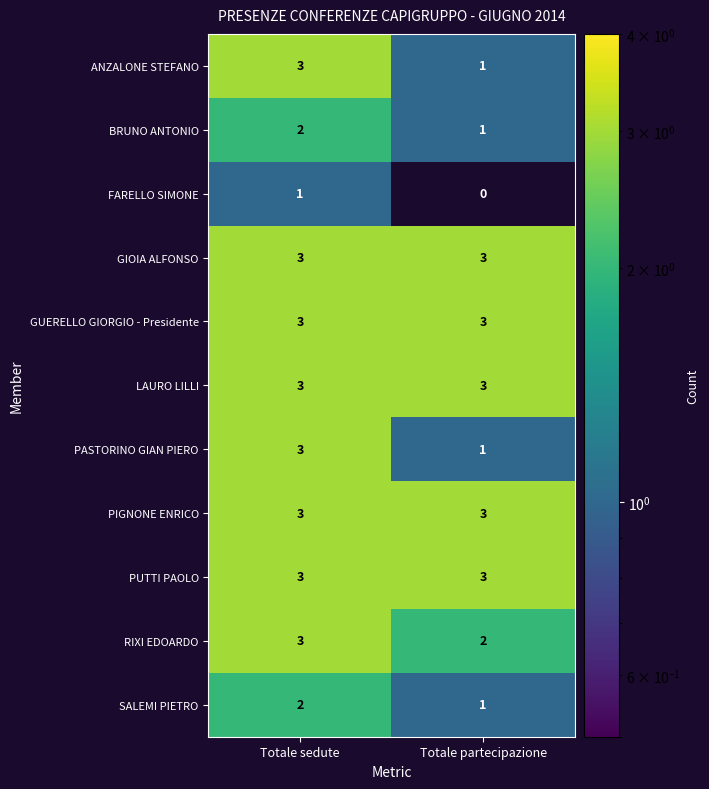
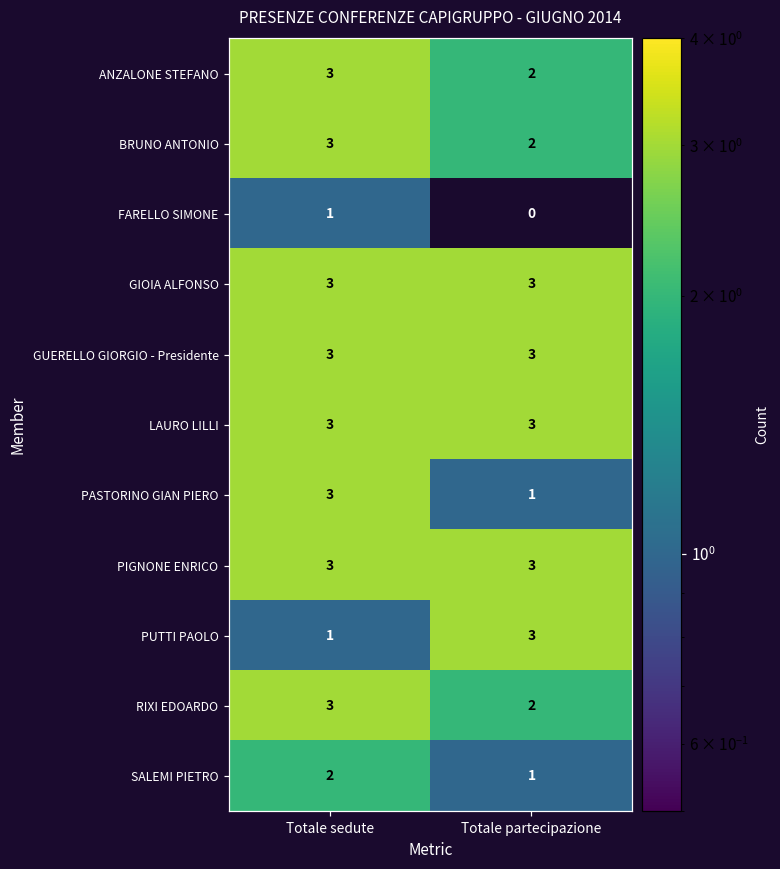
  {
    "ANZALONE STEFANO": {
      "Totale sedute": 3,
-     "Totale partecipazione": 1
+     "Totale partecipazione": 2
    },
    "BRUNO ANTONIO": {
-     "Totale sedute": 2,
-     "Totale partecipazione": 1
+     "Totale sedute": 3,
+     "Totale partecipazione": 2
    },
    "FARELLO SIMONE": {
      "Totale sedute": 1,
      "Totale partecipazione": 0
    },
    "GIOIA ALFONSO": {
      "Totale sedute": 3,
      "Totale partecipazione": 3
    },
    "GUERELLO GIORGIO - Presidente": {
      "Totale sedute": 3,
      "Totale partecipazione": 3
    },
    "LAURO LILLI": {
      "Totale sedute": 3,
      "Totale partecipazione": 3
    },
    "PASTORINO GIAN PIERO": {
      "Totale sedute": 3,
      "Totale partecipazione": 1
    },
    "PIGNONE ENRICO": {
      "Totale sedute": 3,
      "Totale partecipazione": 3
    },
    "PUTTI PAOLO": {
-     "Totale sedute": 3,
+     "Totale sedute": 1,
      "Totale partecipazione": 3
    },
    "RIXI EDOARDO": {
      "Totale sedute": 3,
      "Totale partecipazione": 2
    },
    "SALEMI PIETRO": {
      "Totale sedute": 2,
      "Totale partecipazione": 1
    }
  }
